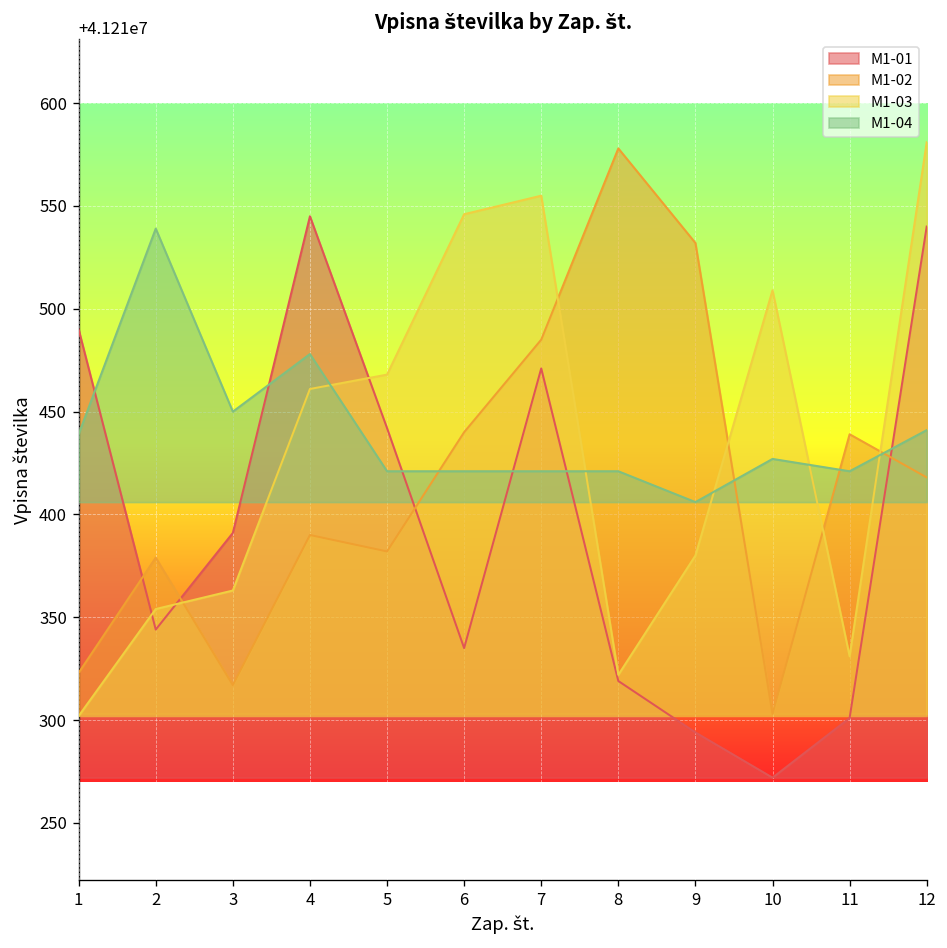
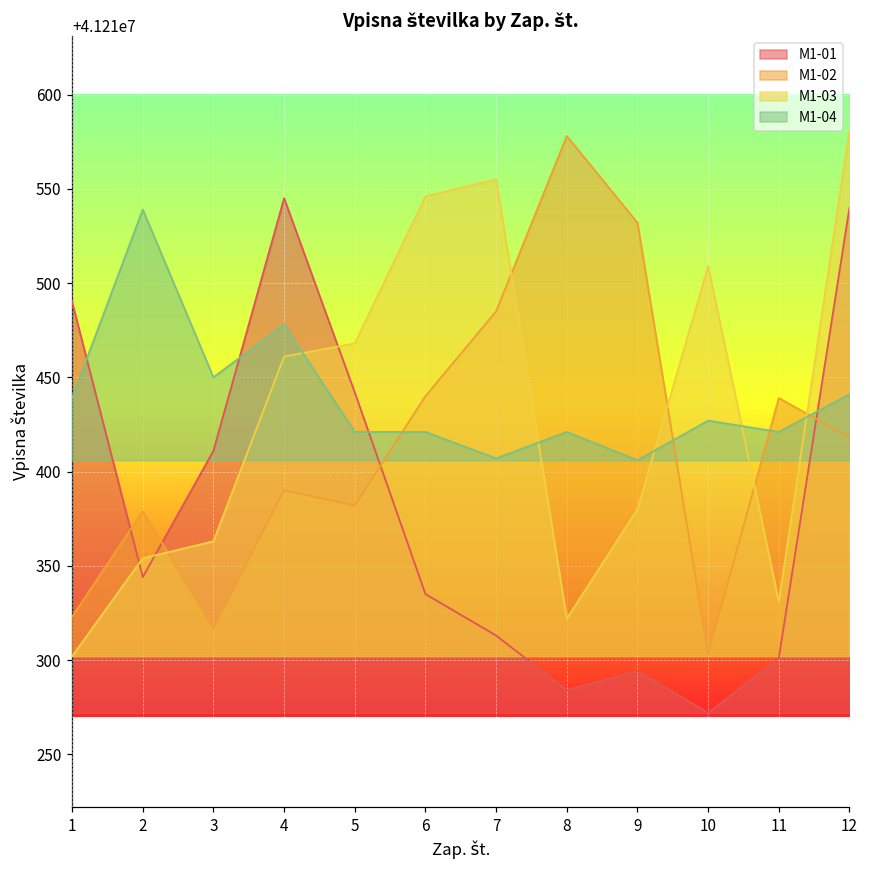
  {
    "M1-01": {
      "1": 41210490,
      "2": 41210344,
-     "3": 41210391,
+     "3": 41210411,
      "4": 41210545,
      "5": 41210442,
      "6": 41210335,
-     "7": 41210471,
-     "8": 41210319,
+     "7": 41210313,
+     "8": 41210284,
      "9": 41210294,
      "10": 41210272,
      "11": 41210301,
      "12": 41210540
    },
    "M1-04": {
      "1": 41210439,
      "2": 41210539,
      "3": 41210450,
      "4": 41210478,
      "5": 41210421,
      "6": 41210421,
-     "7": 41210421,
+     "7": 41210407,
      "8": 41210421,
      "9": 41210406,
      "10": 41210427,
      "11": 41210421,
      "12": 41210441
    }
  }
